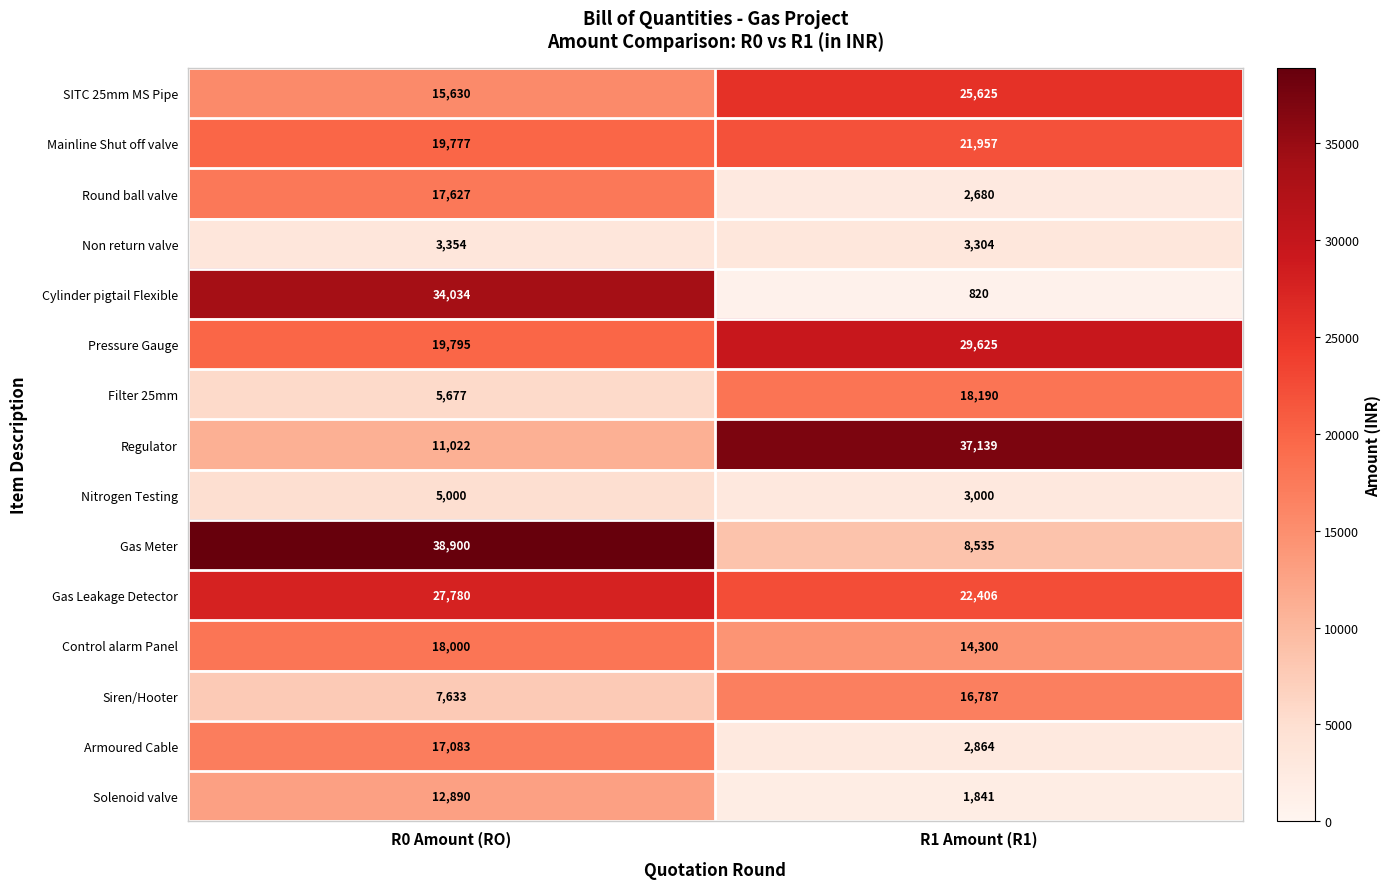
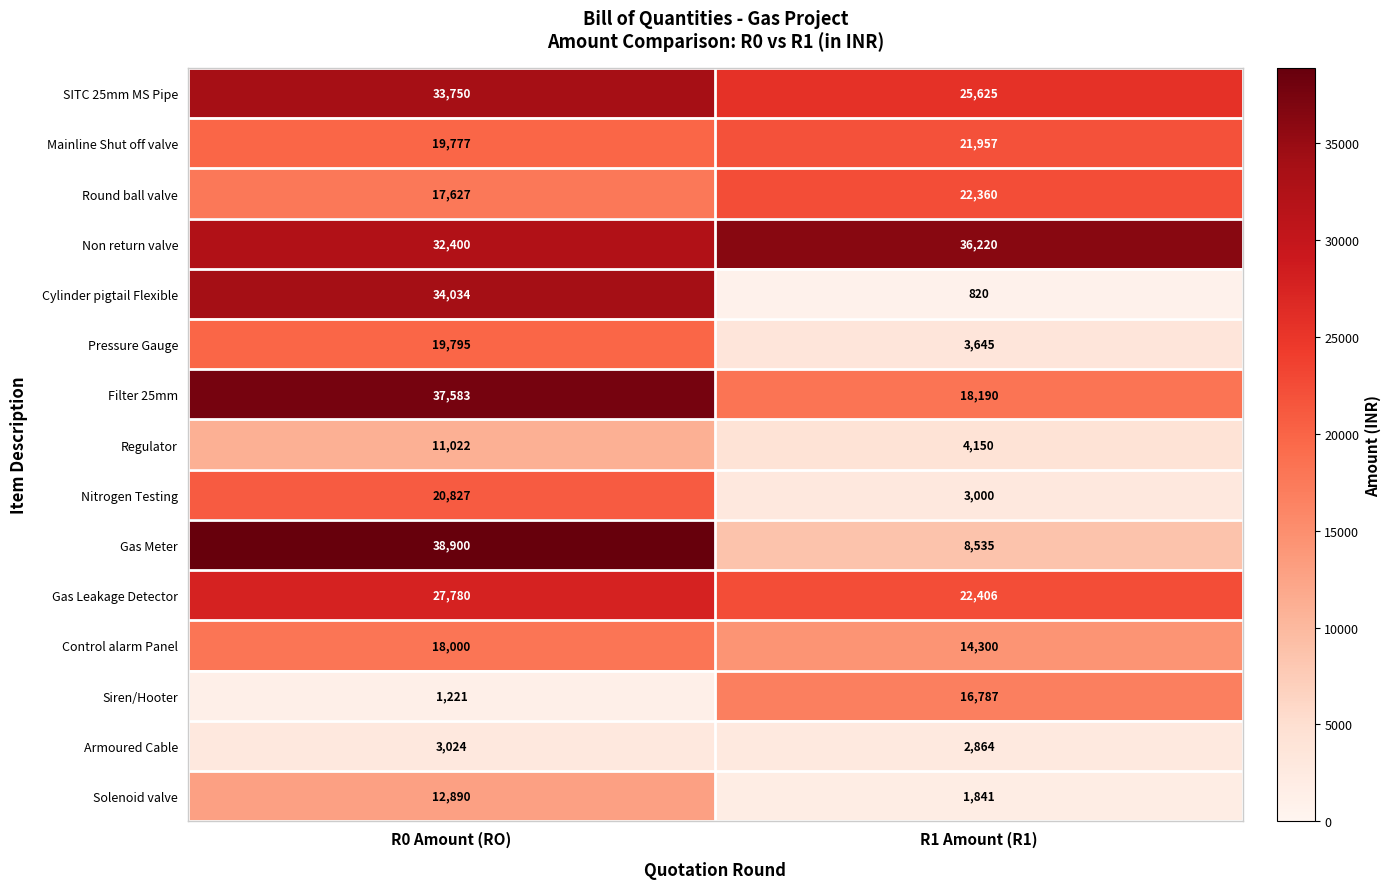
  {
    "SITC 25mm MS Pipe": {
-     "R0 Amount (RO)": "15,630"
+     "R0 Amount (RO)": "33,750"
    },
    "Round ball valve": {
-     "R1 Amount (R1)": "2,680"
+     "R1 Amount (R1)": "22,360"
    },
    "Non return valve": {
-     "R0 Amount (RO)": "3,354",
-     "R1 Amount (R1)": "3,304"
+     "R0 Amount (RO)": "32,400",
+     "R1 Amount (R1)": "36,220"
    },
    "Pressure Gauge": {
-     "R1 Amount (R1)": "29,625"
+     "R1 Amount (R1)": "3,645"
    },
    "Filter 25mm": {
-     "R0 Amount (RO)": "5,677"
+     "R0 Amount (RO)": "37,583"
    },
    "Regulator": {
-     "R1 Amount (R1)": "37,139"
+     "R1 Amount (R1)": "4,150"
    },
    "Nitrogen Testing": {
-     "R0 Amount (RO)": "5,000"
+     "R0 Amount (RO)": "20,827"
    },
    "Siren/Hooter": {
-     "R0 Amount (RO)": "7,633"
+     "R0 Amount (RO)": "1,221"
    },
    "Armoured Cable": {
-     "R0 Amount (RO)": "17,083"
+     "R0 Amount (RO)": "3,024"
    }
  }
